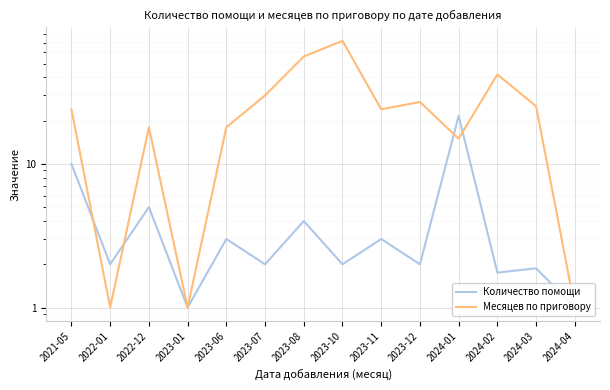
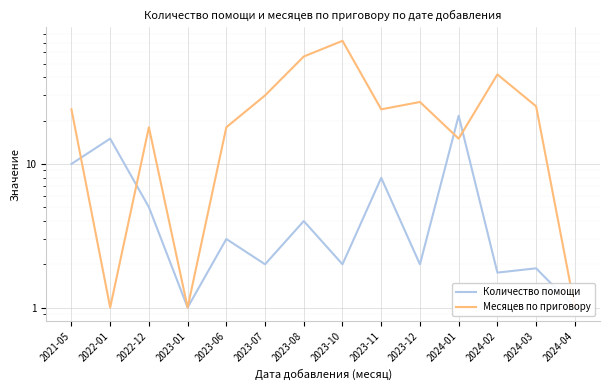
  {
    "Количество помощи": {
      "2021-05": 10,
-     "2022-01": 2,
+     "2022-01": 15,
      "2022-12": 5,
      "2023-06": 3,
      "2023-07": 2,
      "2023-08": 4,
      "2023-10": 2,
-     "2023-11": 3,
+     "2023-11": 8,
      "2023-12": 2,
      "2024-01": 22,
      "2024-02": 1.8,
      "2024-03": 1.9
    },
    "Месяцев по приговору": {
      "2021-05": 24,
      "2022-01": 1,
      "2022-12": 18,
      "2023-06": 18,
      "2023-07": 30,
      "2023-08": 56,
      "2023-10": 70,
      "2023-11": 24,
      "2023-12": 27,
      "2024-01": 15,
      "2024-02": 42,
      "2024-03": 25
    }
  }
